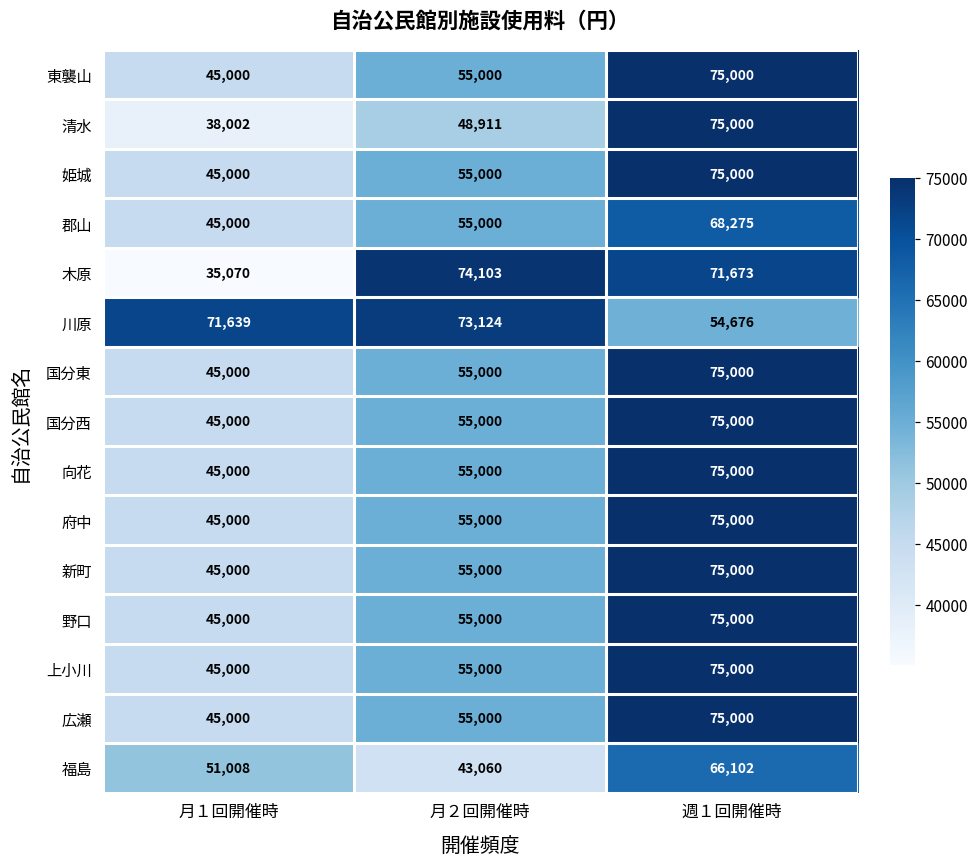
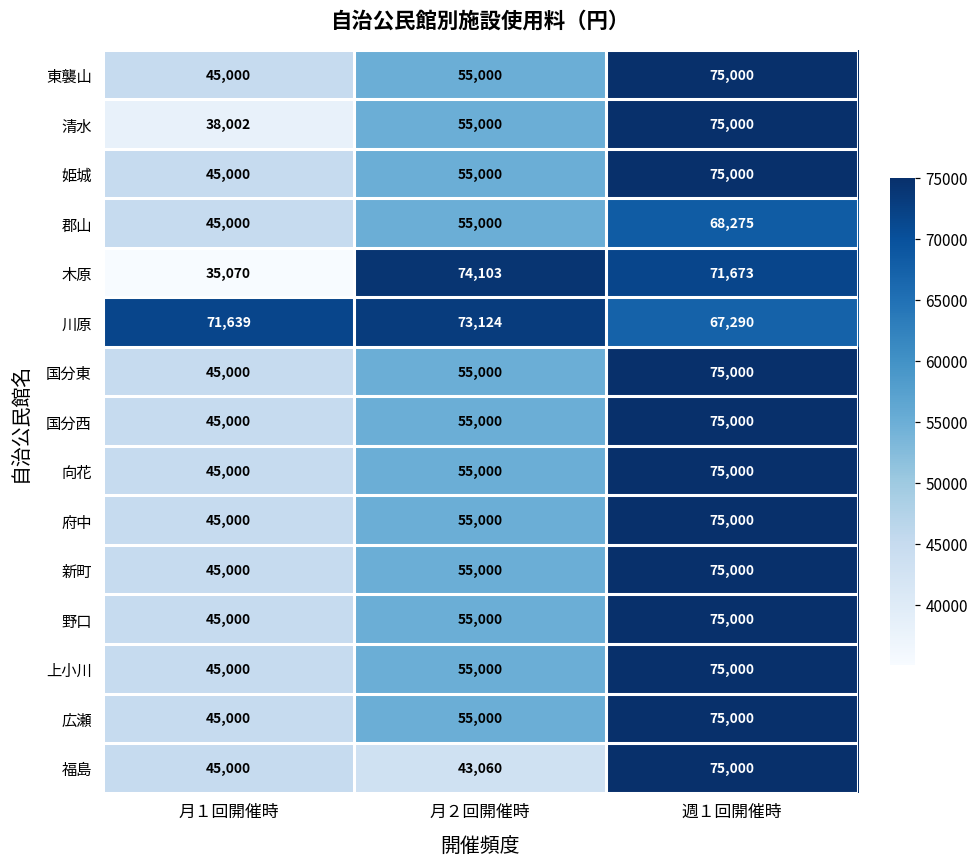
  {
    "東襲山": {
      "月１回開催時": "45,000",
      "月２回開催時": "55,000",
      "週１回開催時": "75,000"
    },
    "清水": {
      "月１回開催時": "38,002",
-     "月２回開催時": "48,911",
+     "月２回開催時": "55,000",
      "週１回開催時": "75,000"
    },
    "姫城": {
      "月１回開催時": "45,000",
      "月２回開催時": "55,000",
      "週１回開催時": "75,000"
    },
    "郡山": {
      "月１回開催時": "45,000",
      "月２回開催時": "55,000",
      "週１回開催時": "68,275"
    },
    "木原": {
      "月１回開催時": "35,070",
      "月２回開催時": "74,103",
      "週１回開催時": "71,673"
    },
    "川原": {
      "月１回開催時": "71,639",
      "月２回開催時": "73,124",
-     "週１回開催時": "54,676"
+     "週１回開催時": "67,290"
    },
    "国分東": {
      "月１回開催時": "45,000",
      "月２回開催時": "55,000",
      "週１回開催時": "75,000"
    },
    "国分西": {
      "月１回開催時": "45,000",
      "月２回開催時": "55,000",
      "週１回開催時": "75,000"
    },
    "向花": {
      "月１回開催時": "45,000",
      "月２回開催時": "55,000",
      "週１回開催時": "75,000"
    },
    "府中": {
      "月１回開催時": "45,000",
      "月２回開催時": "55,000",
      "週１回開催時": "75,000"
    },
    "新町": {
      "月１回開催時": "45,000",
      "月２回開催時": "55,000",
      "週１回開催時": "75,000"
    },
    "野口": {
      "月１回開催時": "45,000",
      "月２回開催時": "55,000",
      "週１回開催時": "75,000"
    },
    "上小川": {
      "月１回開催時": "45,000",
      "月２回開催時": "55,000",
      "週１回開催時": "75,000"
    },
    "広瀬": {
      "月１回開催時": "45,000",
      "月２回開催時": "55,000",
      "週１回開催時": "75,000"
    },
    "福島": {
-     "月１回開催時": "51,008",
+     "月１回開催時": "45,000",
      "月２回開催時": "43,060",
-     "週１回開催時": "66,102"
+     "週１回開催時": "75,000"
    }
  }
